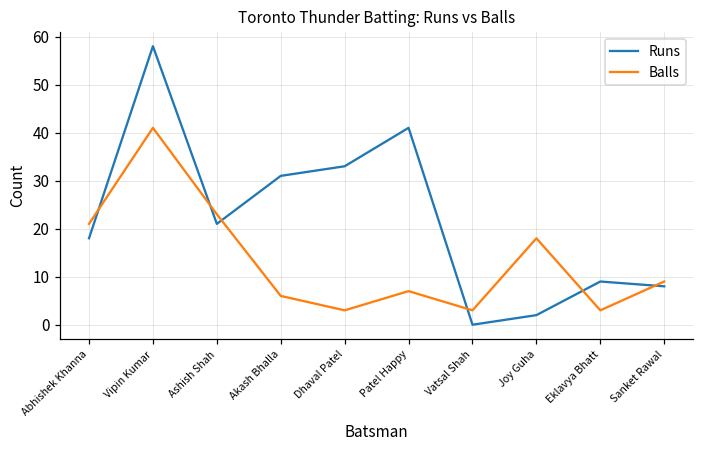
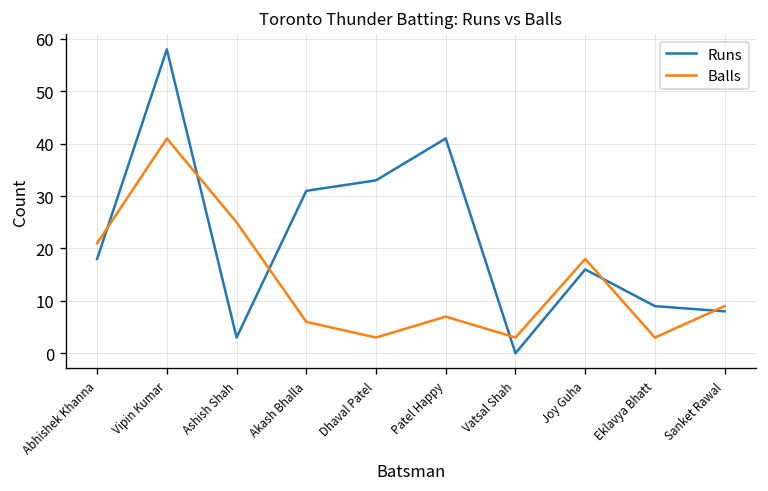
  {
    "Runs": {
      "Abhishek Khanna": 18,
      "Vipin Kumar": 58,
-     "Ashish Shah": 21,
+     "Ashish Shah": 3,
      "Akash Bhalla": 31,
      "Dhaval Patel": 33,
      "Patel Happy": 41,
      "Vatsal Shah": 0,
-     "Joy Guha": 2,
+     "Joy Guha": 16,
      "Eklavya Bhatt": 9,
      "Sanket Rawal": 8
    },
    "Balls": {
      "Abhishek Khanna": 21,
      "Vipin Kumar": 41,
-     "Ashish Shah": 23,
+     "Ashish Shah": 25,
      "Akash Bhalla": 6,
      "Dhaval Patel": 3,
      "Patel Happy": 7,
      "Vatsal Shah": 3,
      "Joy Guha": 18,
      "Eklavya Bhatt": 3,
      "Sanket Rawal": 9
    }
  }
